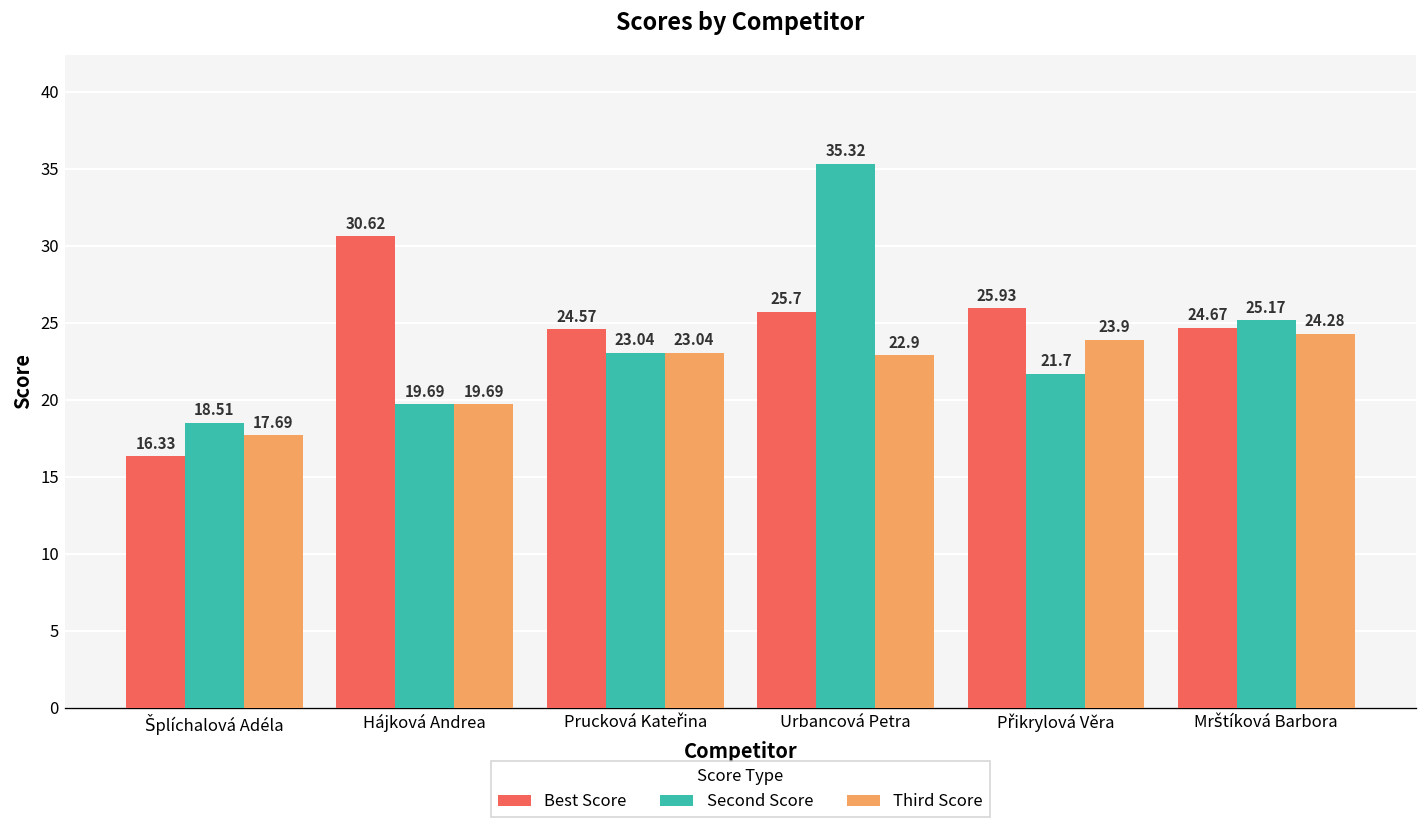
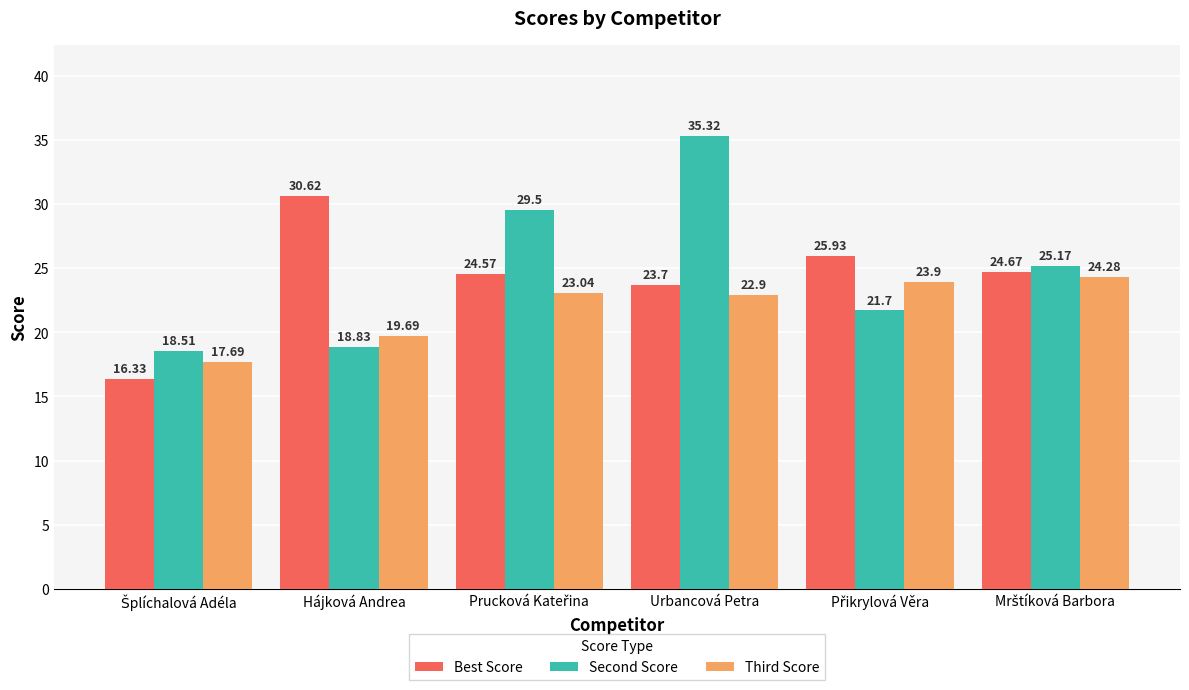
  {
    "Best Score": {
      "Šplíchalová Adéla": 16.33,
      "Hájková Andrea": 30.62,
      "Prucková Kateřina": 24.57,
-     "Urbancová Petra": 25.7,
+     "Urbancová Petra": 23.7,
      "Přikrylová Věra": 25.93,
      "Mrštíková Barbora": 24.67
    },
    "Second Score": {
      "Šplíchalová Adéla": 18.51,
-     "Hájková Andrea": 19.69,
-     "Prucková Kateřina": 23.04,
+     "Hájková Andrea": 18.83,
+     "Prucková Kateřina": 29.5,
      "Urbancová Petra": 35.32,
      "Přikrylová Věra": 21.7,
      "Mrštíková Barbora": 25.17
    },
    "Third Score": {
      "Šplíchalová Adéla": 17.69,
      "Hájková Andrea": 19.69,
      "Prucková Kateřina": 23.04,
      "Urbancová Petra": 22.9,
      "Přikrylová Věra": 23.9,
      "Mrštíková Barbora": 24.28
    }
  }
